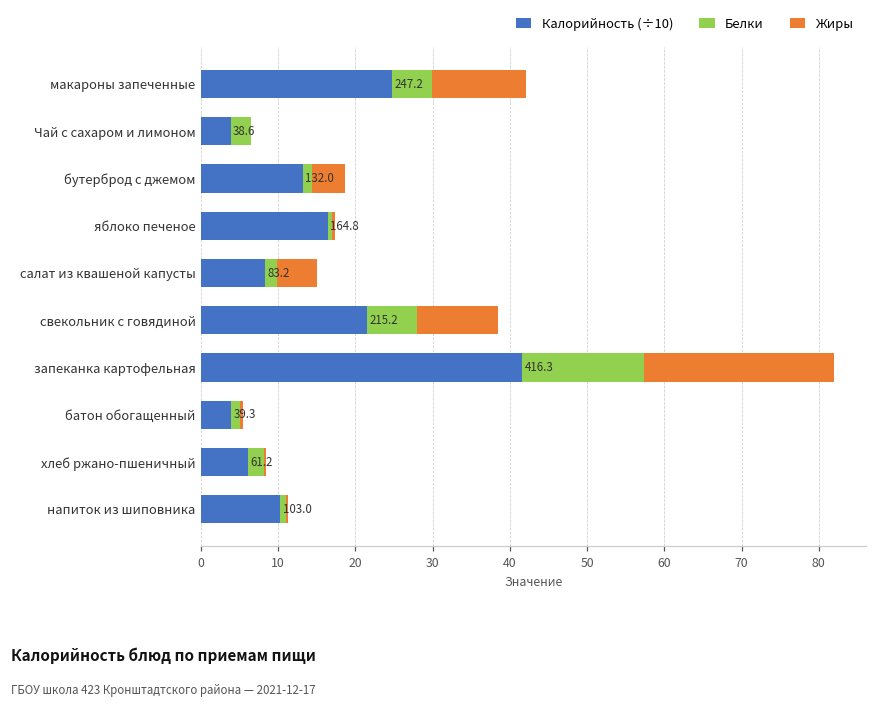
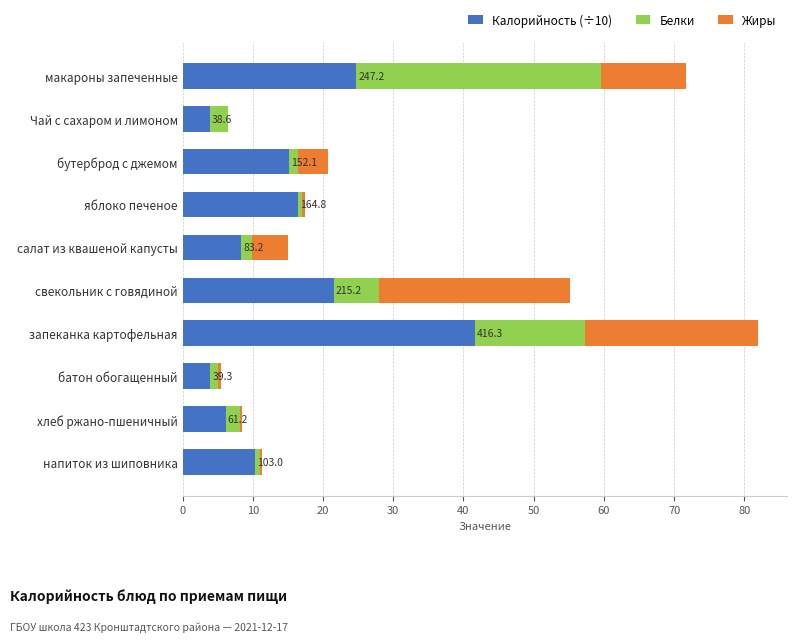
  {
    "Калорийность (÷10)": {
-     "бутерброд с джемом": 132.0
+     "бутерброд с джемом": 152.1
    },
    "Белки": {
-     "макароны запеченные": 5,
+     "макароны запеченные": 35,
      "бутерброд с джемом": 1,
      "салат из квашеной капусты": 2
    },
    "Жиры": {
      "макароны запеченные": 12,
-     "свекольник с говядиной": 11,
+     "свекольник с говядиной": 27,
      "запеканка картофельная": 25
    }
  }
